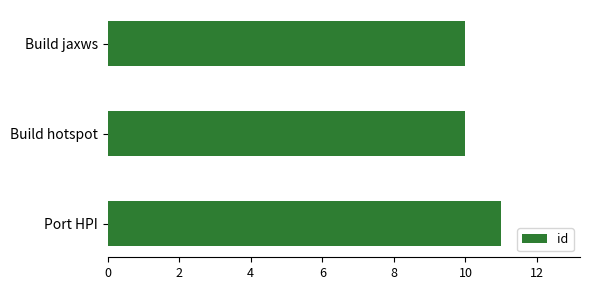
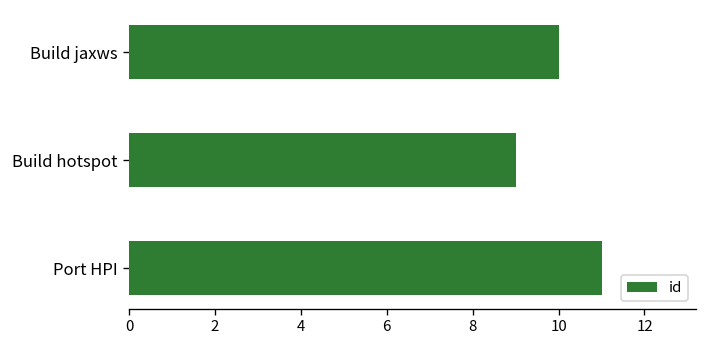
  {
    "Build jaxws": 10,
-   "Build hotspot": 10,
+   "Build hotspot": 9,
    "Port HPI": 11
  }
